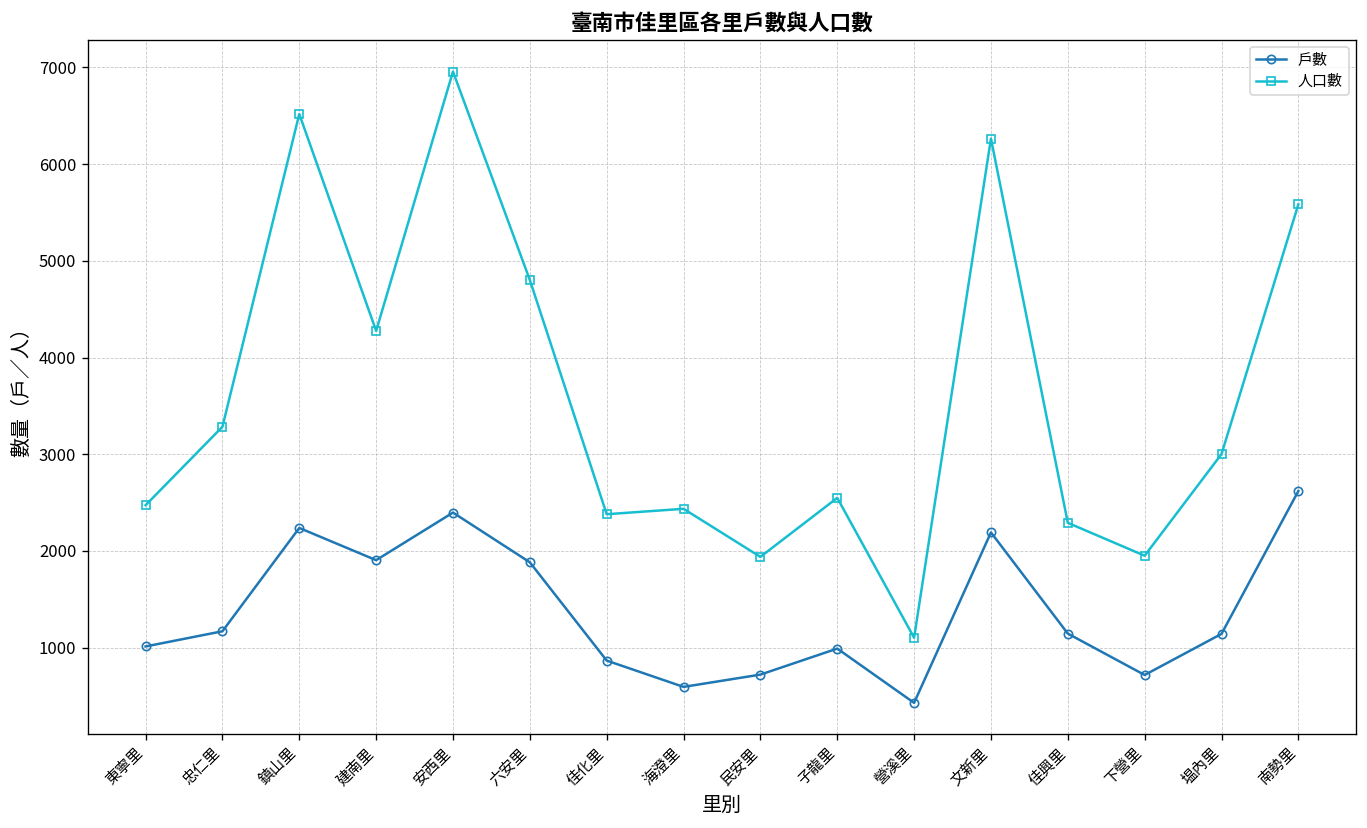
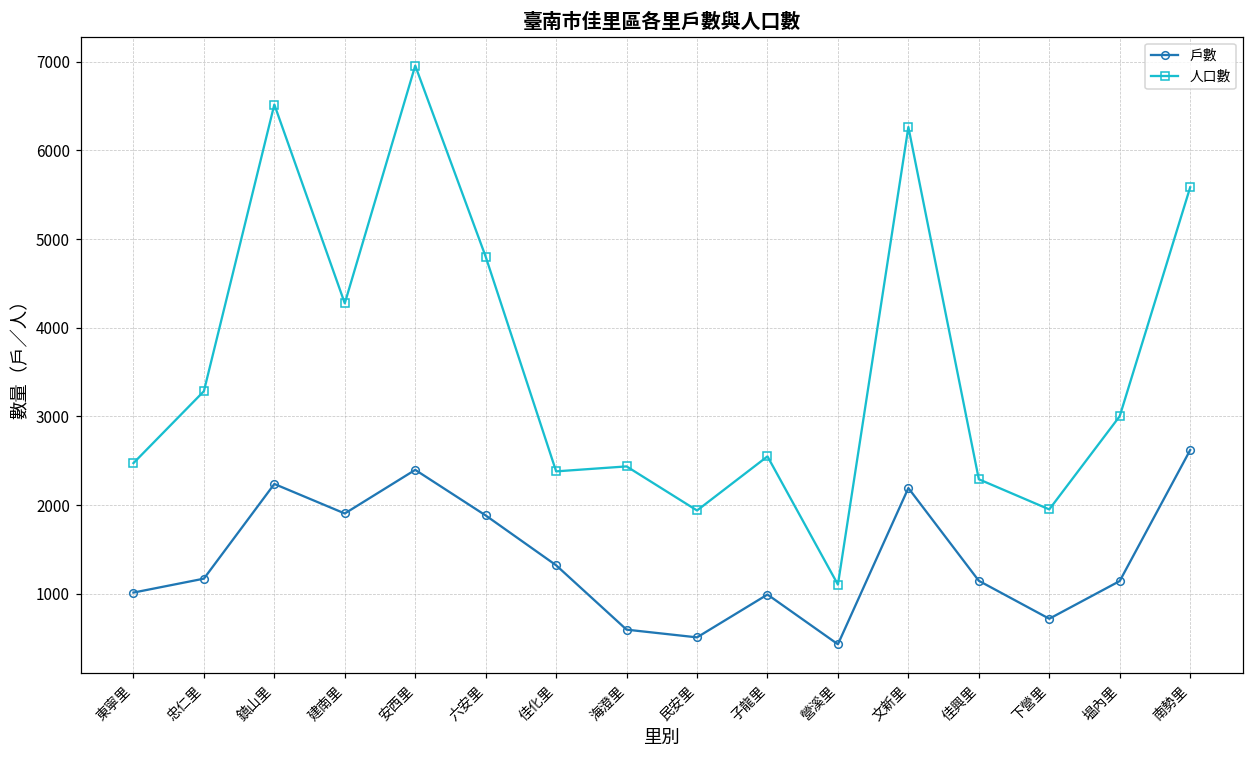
  {
    "戶數": {
      "東寧里": 1000,
      "忠仁里": 1200,
      "鎮山里": 2200,
      "建南里": 1900,
      "安西里": 2400,
      "六安里": 1900,
-     "佳化里": 900,
+     "佳化里": 1300,
      "海澄里": 600,
-     "民安里": 700,
+     "民安里": 500,
      "子龍里": 1000,
      "營溪里": 400,
      "文新里": 2200,
      "佳興里": 1100,
      "下營里": 700,
      "塭內里": 1100,
      "南勢里": 2600
    },
    "人口數": {
      "東寧里": 2500,
      "忠仁里": 3300,
      "鎮山里": 6500,
      "建南里": 4300,
      "安西里": 7000,
      "六安里": 4800,
      "佳化里": 2400,
      "海澄里": 2400,
      "民安里": 1900,
      "子龍里": 2500,
      "營溪里": 1100,
      "文新里": 6300,
      "佳興里": 2300,
      "下營里": 2000,
      "塭內里": 3000,
      "南勢里": 5600
    }
  }
